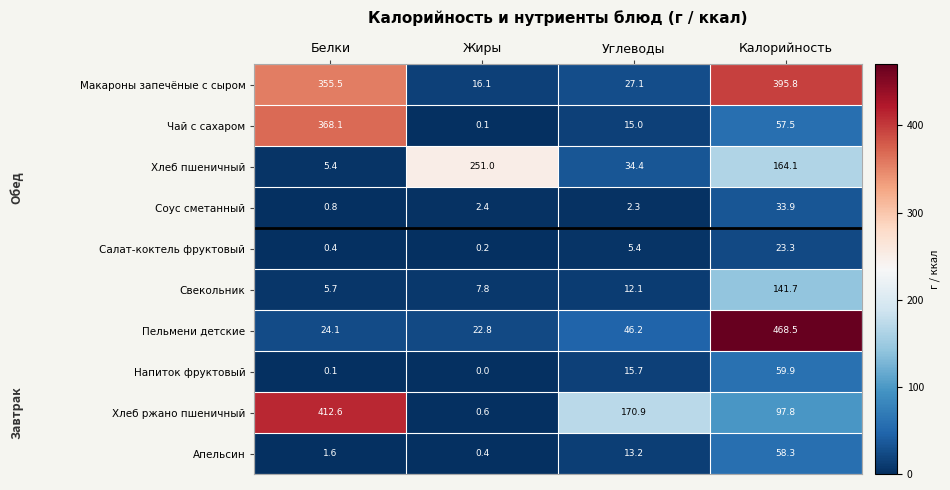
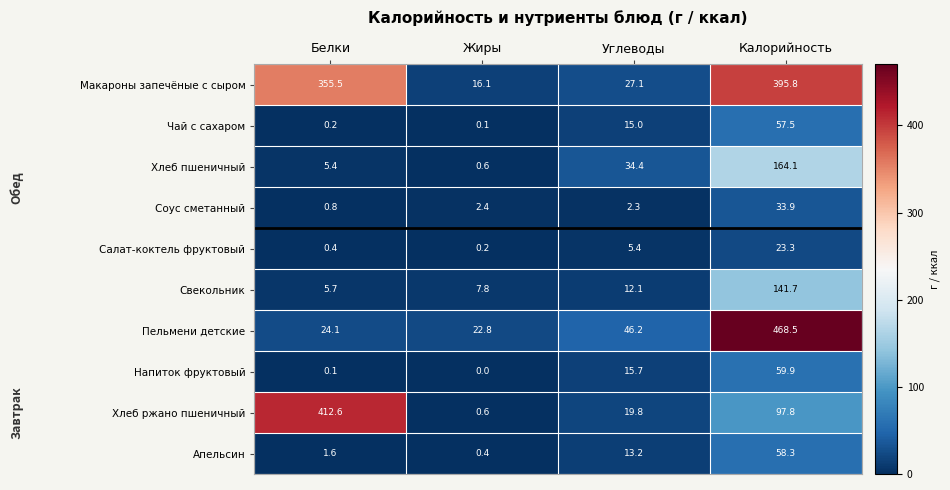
  {
    "Макароны запечёные с сыром": {
      "Белки": 355.5,
      "Жиры": 16.1,
      "Углеводы": 27.1,
      "Калорийность": 395.8
    },
    "Чай с сахаром": {
-     "Белки": 368.1,
+     "Белки": 0.2,
      "Жиры": 0.1,
      "Углеводы": 15.0,
      "Калорийность": 57.5
    },
    "Хлеб пшеничный": {
      "Белки": 5.4,
-     "Жиры": 251.0,
+     "Жиры": 0.6,
      "Углеводы": 34.4,
      "Калорийность": 164.1
    },
    "Соус сметанный": {
      "Белки": 0.8,
      "Жиры": 2.4,
      "Углеводы": 2.3,
      "Калорийность": 33.9
    },
    "Салат-коктель фруктовый": {
      "Белки": 0.4,
      "Жиры": 0.2,
      "Углеводы": 5.4,
      "Калорийность": 23.3
    },
    "Свекольник": {
      "Белки": 5.7,
      "Жиры": 7.8,
      "Углеводы": 12.1,
      "Калорийность": 141.7
    },
    "Пельмени детские": {
      "Белки": 24.1,
      "Жиры": 22.8,
      "Углеводы": 46.2,
      "Калорийность": 468.5
    },
    "Напиток фруктовый": {
      "Белки": 0.1,
      "Жиры": 0.0,
      "Углеводы": 15.7,
      "Калорийность": 59.9
    },
    "Хлеб ржано пшеничный": {
      "Белки": 412.6,
      "Жиры": 0.6,
-     "Углеводы": 170.9,
+     "Углеводы": 19.8,
      "Калорийность": 97.8
    },
    "Апельсин": {
      "Белки": 1.6,
      "Жиры": 0.4,
      "Углеводы": 13.2,
      "Калорийность": 58.3
    }
  }
